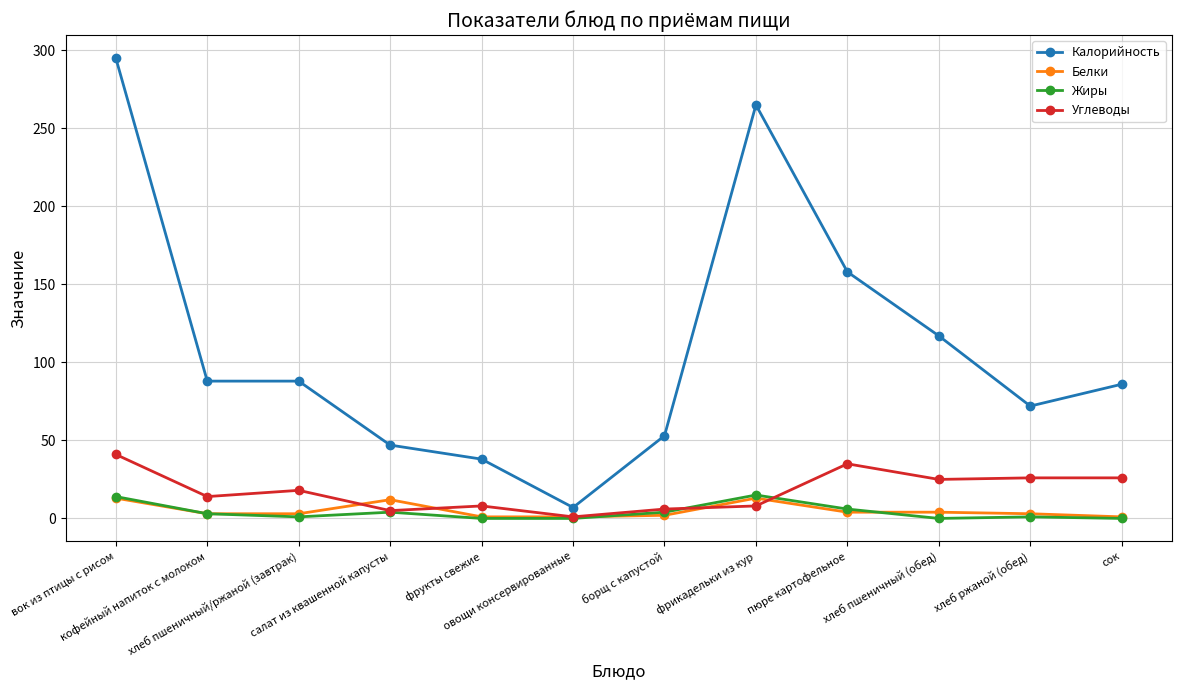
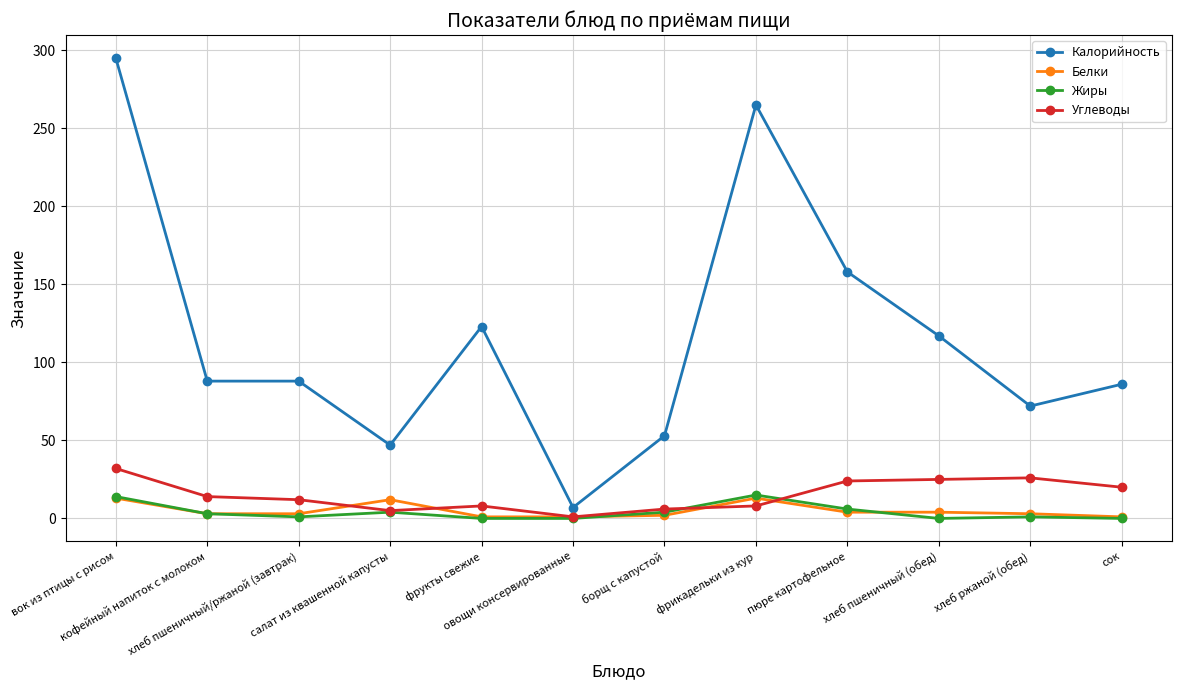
  {
    "Калорийность": {
      "вок из птицы с рисом": 295,
      "кофейный напиток с молоком": 88,
      "хлеб пшеничный/ржаной (завтрак)": 88,
      "салат из квашенной капусты": 47,
-     "фрукты свежие": 38,
+     "фрукты свежие": 123,
      "овощи консервированные": 7,
      "борщ с капустой": 53,
      "фрикадельки из кур": 265,
      "пюре картофельное": 158,
      "хлеб пшеничный (обед)": 117,
      "хлеб ржаной (обед)": 72,
      "сок": 86
    },
    "Белки": {
      "хлеб пшеничный/ржаной (завтрак)": 3,
      "салат из квашенной капусты": 12,
      "борщ с капустой": 2,
      "фрикадельки из кур": 13,
      "пюре картофельное": 4,
      "хлеб пшеничный (обед)": 4,
      "хлеб ржаной (обед)": 3
    },
    "Жиры": {
      "хлеб пшеничный/ржаной (завтрак)": 1,
      "борщ с капустой": 4,
      "фрикадельки из кур": 15,
      "пюре картофельное": 6,
      "хлеб пшеничный (обед)": 0,
      "хлеб ржаной (обед)": 1
    },
    "Углеводы": {
-     "вок из птицы с рисом": 41,
+     "вок из птицы с рисом": 32,
      "кофейный напиток с молоком": 14,
-     "хлеб пшеничный/ржаной (завтрак)": 18,
+     "хлеб пшеничный/ржаной (завтрак)": 12,
      "фрукты свежие": 8,
      "борщ с капустой": 6,
      "фрикадельки из кур": 8,
-     "пюре картофельное": 35,
+     "пюре картофельное": 24,
      "хлеб пшеничный (обед)": 25,
      "хлеб ржаной (обед)": 26,
-     "сок": 26
+     "сок": 20
    }
  }
